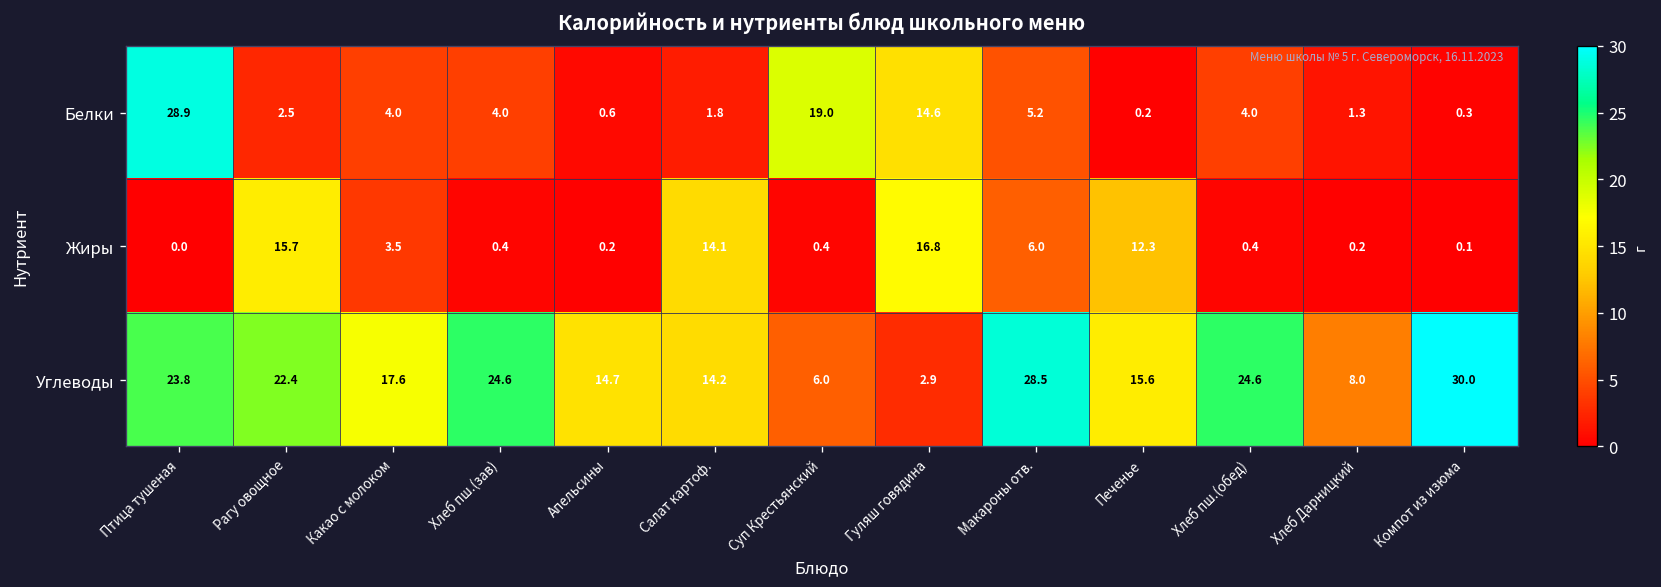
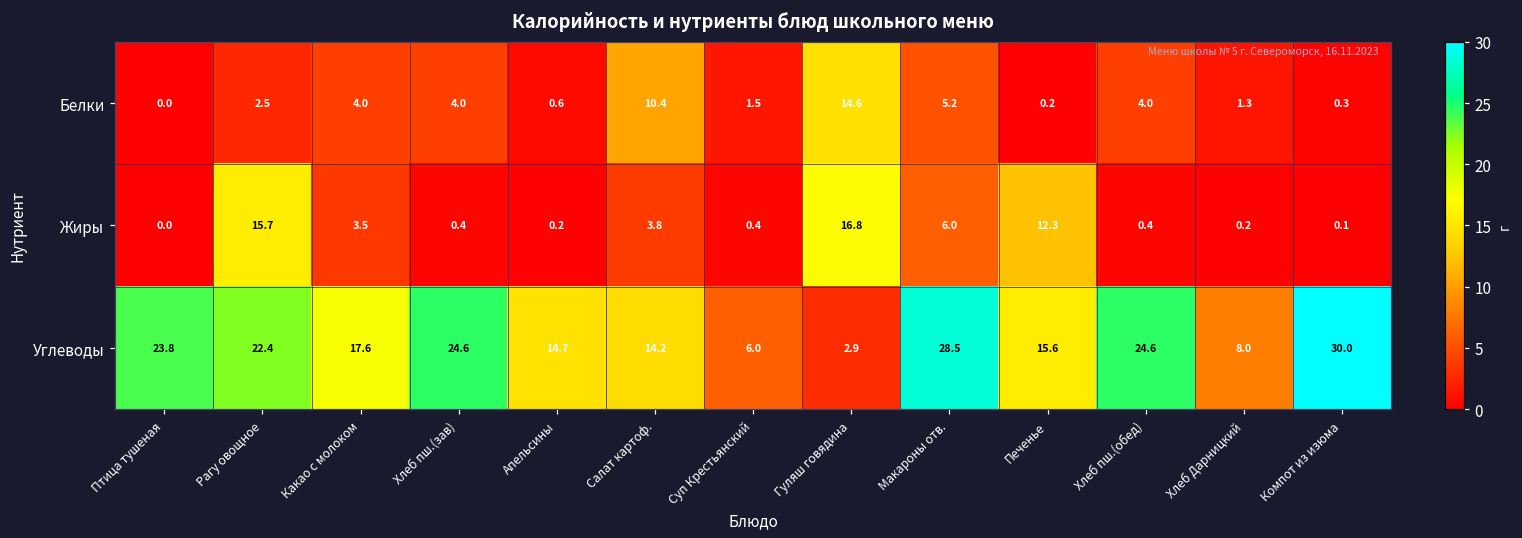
  {
    "Белки": {
-     "Птица тушеная": 28.9,
+     "Птица тушеная": 0.0,
      "Рагу овощное": 2.5,
      "Какао с молоком": 4.0,
      "Хлеб пш.(зав)": 4.0,
      "Апельсины": 0.6,
-     "Салат картоф.": 1.8,
-     "Суп Крестьянский": 19.0,
+     "Салат картоф.": 10.4,
+     "Суп Крестьянский": 1.5,
      "Гуляш говядина": 14.6,
      "Макароны отв.": 5.2,
      "Печенье": 0.2,
      "Хлеб пш.(обед)": 4.0,
      "Компот из изюма": 0.3
    },
    "Жиры": {
      "Птица тушеная": 0.0,
      "Рагу овощное": 15.7,
      "Какао с молоком": 3.5,
      "Хлеб пш.(зав)": 0.4,
      "Апельсины": 0.2,
-     "Салат картоф.": 14.1,
+     "Салат картоф.": 3.8,
      "Суп Крестьянский": 0.4,
      "Гуляш говядина": 16.8,
      "Макароны отв.": 6.0,
      "Печенье": 12.3,
      "Хлеб пш.(обед)": 0.4,
      "Хлеб Дарницкий": 0.2,
      "Компот из изюма": 0.1
    },
    "Углеводы": {
      "Птица тушеная": 23.8,
      "Рагу овощное": 22.4,
      "Какао с молоком": 17.6,
      "Хлеб пш.(зав)": 24.6,
      "Апельсины": 14.7,
      "Салат картоф.": 14.2,
      "Суп Крестьянский": 6.0,
      "Гуляш говядина": 2.9,
      "Макароны отв.": 28.5,
      "Печенье": 15.6,
      "Хлеб пш.(обед)": 24.6,
      "Хлеб Дарницкий": 8.0,
      "Компот из изюма": 30.0
    }
  }
